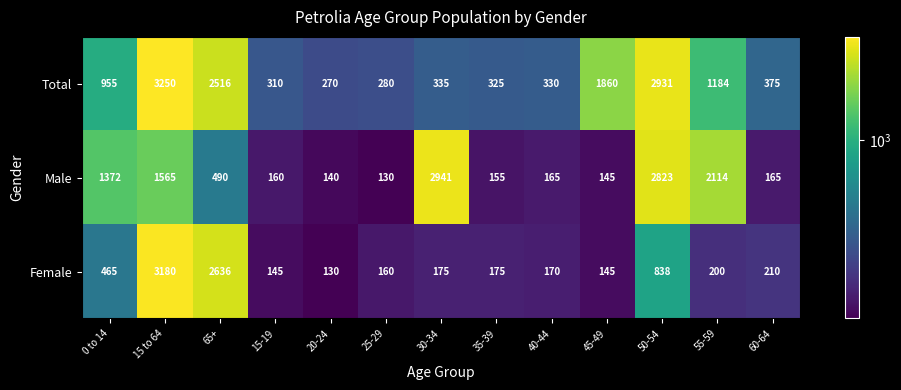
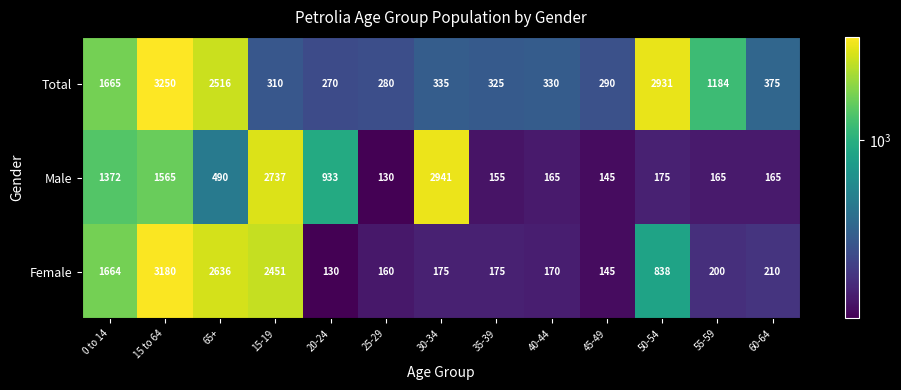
  {
    "Total": {
-     "0 to 14": 955,
+     "0 to 14": 1665,
      "15 to 64": 3250,
      "65+": 2516,
      "15-19": 310,
      "20-24": 270,
      "25-29": 280,
      "30-34": 335,
      "35-39": 325,
      "40-44": 330,
-     "45-49": 1860,
+     "45-49": 290,
      "50-54": 2931,
      "55-59": 1184,
      "60-64": 375
    },
    "Male": {
      "0 to 14": 1372,
      "15 to 64": 1565,
      "65+": 490,
-     "15-19": 160,
-     "20-24": 140,
+     "15-19": 2737,
+     "20-24": 933,
      "25-29": 130,
      "30-34": 2941,
      "35-39": 155,
      "40-44": 165,
      "45-49": 145,
-     "50-54": 2823,
-     "55-59": 2114,
+     "50-54": 175,
+     "55-59": 165,
      "60-64": 165
    },
    "Female": {
-     "0 to 14": 465,
+     "0 to 14": 1664,
      "15 to 64": 3180,
      "65+": 2636,
-     "15-19": 145,
+     "15-19": 2451,
      "20-24": 130,
      "25-29": 160,
      "30-34": 175,
      "35-39": 175,
      "40-44": 170,
      "45-49": 145,
      "50-54": 838,
      "55-59": 200,
      "60-64": 210
    }
  }
